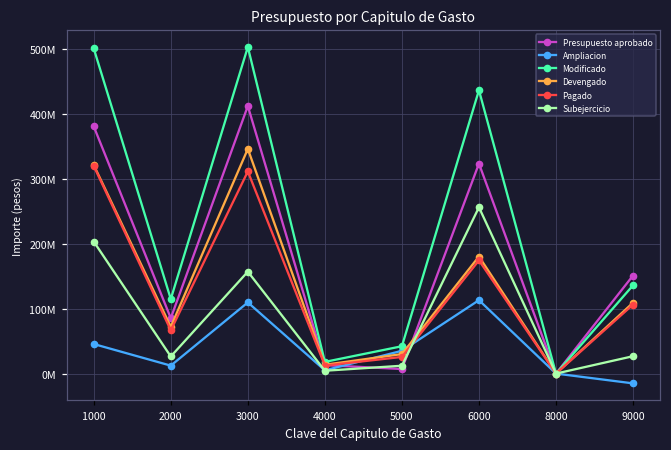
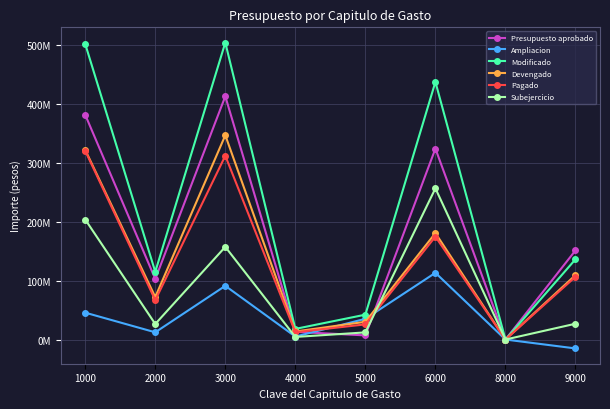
  {
    "Presupuesto aprobado": {
      "1000": 380000000,
-     "2000": 90000000,
+     "2000": 100000000,
      "3000": 410000000,
      "5000": 10000000,
      "6000": 320000000,
      "9000": 150000000
    },
    "Ampliacion": {
      "1000": 50000000,
      "2000": 10000000,
-     "3000": 110000000,
+     "3000": 90000000,
      "5000": 40000000,
      "6000": 110000000,
      "9000": -20000000
    },
    "Modificado": {
      "1000": 500000000,
      "2000": 110000000,
      "3000": 500000000,
      "4000": 20000000,
      "5000": 40000000,
      "6000": 440000000,
      "9000": 140000000
    },
    "Devengado": {
      "2000": 70000000,
      "3000": 350000000,
      "5000": 30000000,
      "6000": 180000000
    },
    "Pagado": {
      "2000": 70000000,
      "3000": 310000000,
      "5000": 30000000,
      "6000": 170000000
    },
    "Subejercicio": {
      "1000": 200000000,
      "2000": 30000000,
      "3000": 160000000,
      "5000": 10000000,
      "6000": 260000000,
      "9000": 30000000
    }
  }
